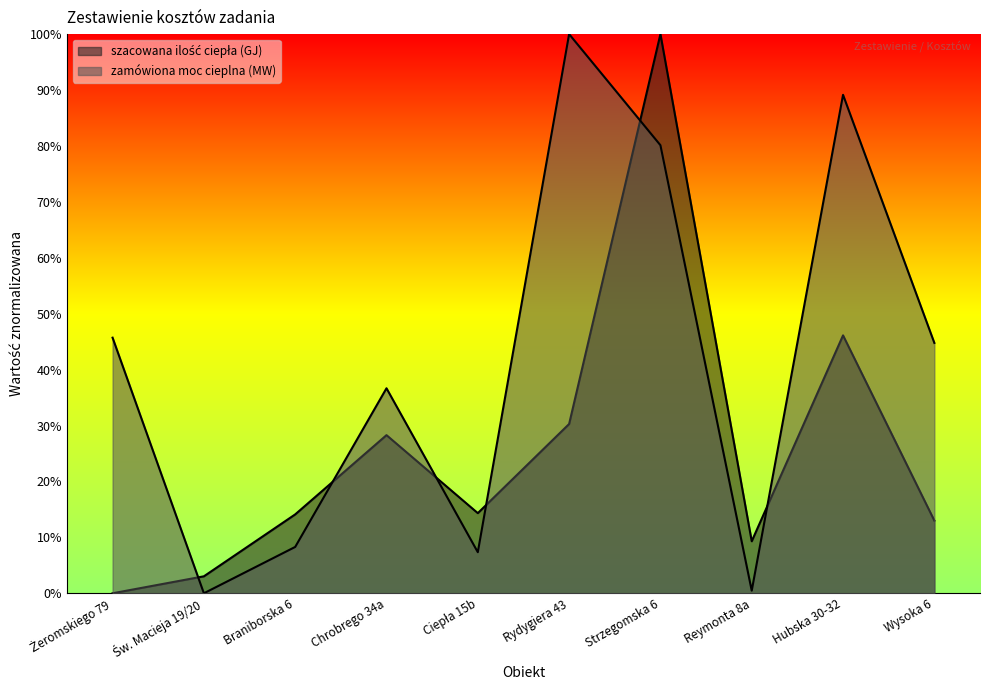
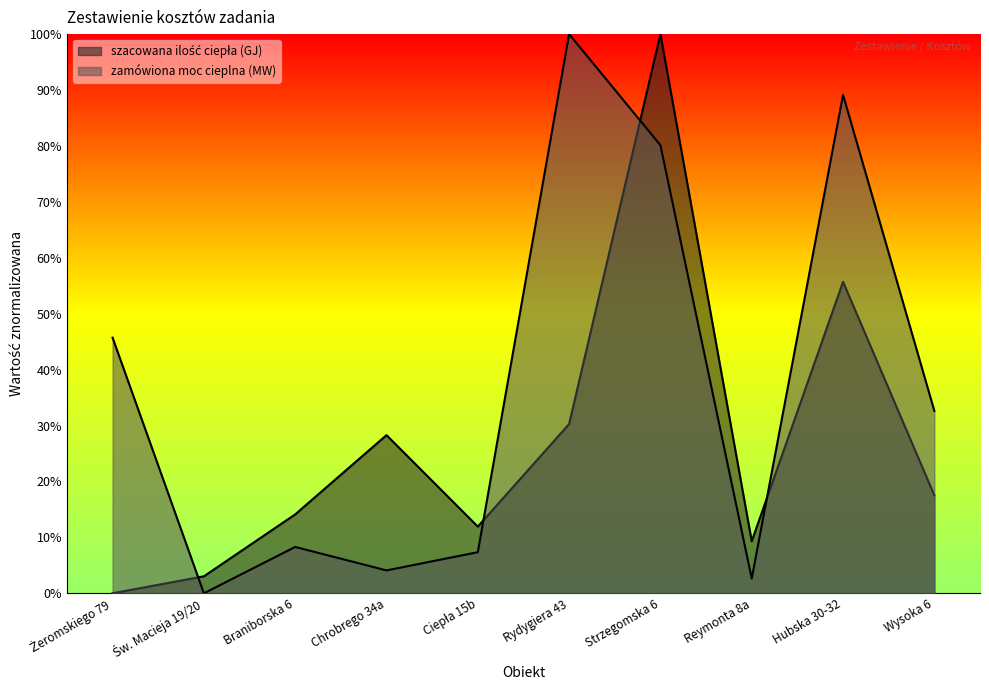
  {
    "szacowana ilość ciepła (GJ)": {
      "Żeromskiego 79": "0%",
      "Św. Macieja 19/20": "3%",
      "Braniborska 6": "14%",
      "Chrobrego 34a": "28%",
-     "Ciepła 15b": "14%",
+     "Ciepła 15b": "12%",
      "Rydygiera 43": "30%",
      "Strzegomska 6": "100%",
      "Reymonta 8a": "9%",
-     "Hubska 30-32": "46%",
-     "Wysoka 6": "13%"
+     "Hubska 30-32": "56%",
+     "Wysoka 6": "18%"
    },
    "zamówiona moc cieplna (MW)": {
      "Żeromskiego 79": "46%",
      "Św. Macieja 19/20": "0%",
      "Braniborska 6": "8%",
-     "Chrobrego 34a": "37%",
+     "Chrobrego 34a": "4%",
      "Ciepła 15b": "7%",
      "Rydygiera 43": "100%",
      "Strzegomska 6": "80%",
-     "Reymonta 8a": "0%",
+     "Reymonta 8a": "3%",
      "Hubska 30-32": "89%",
-     "Wysoka 6": "45%"
+     "Wysoka 6": "33%"
    }
  }
